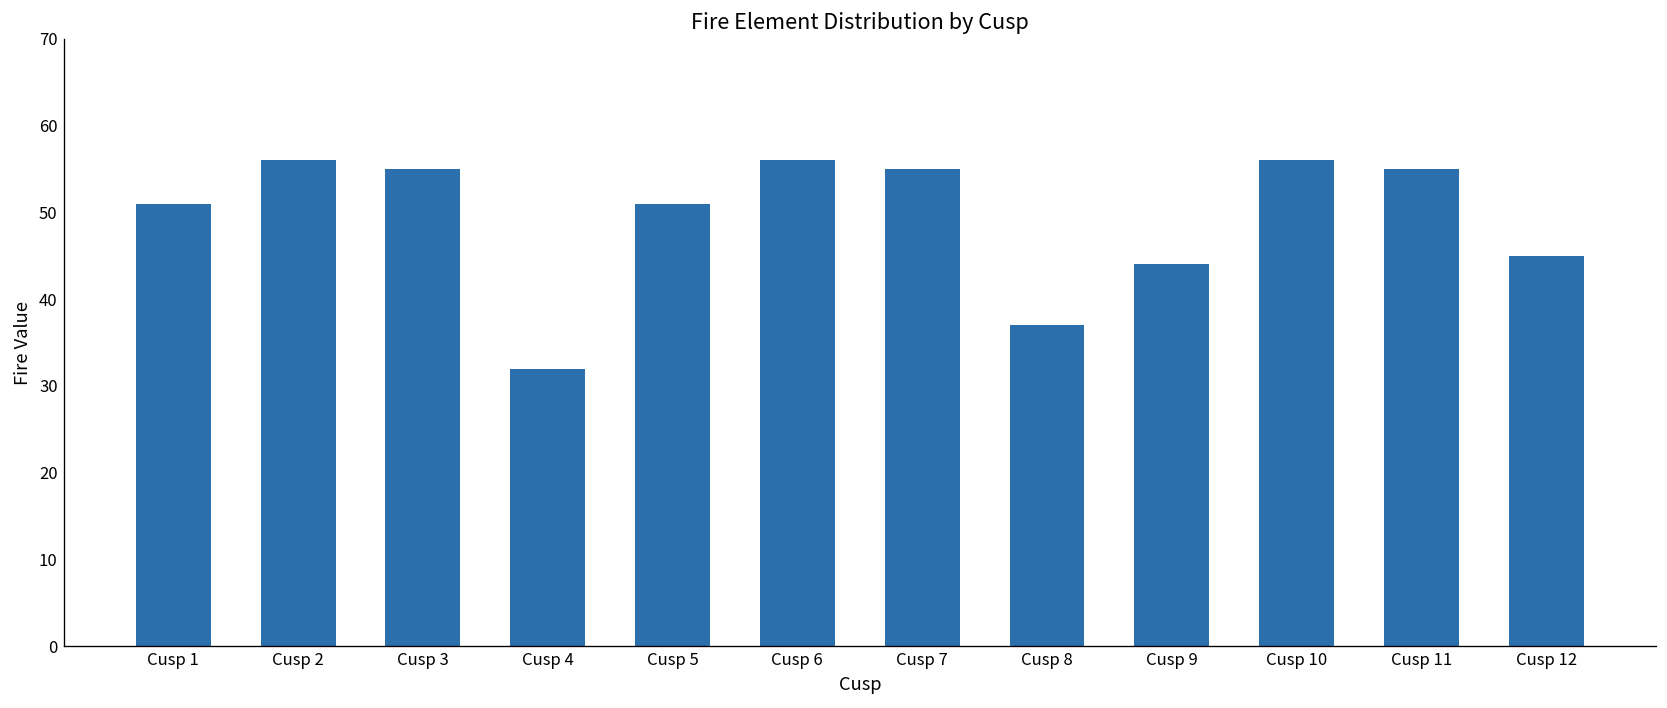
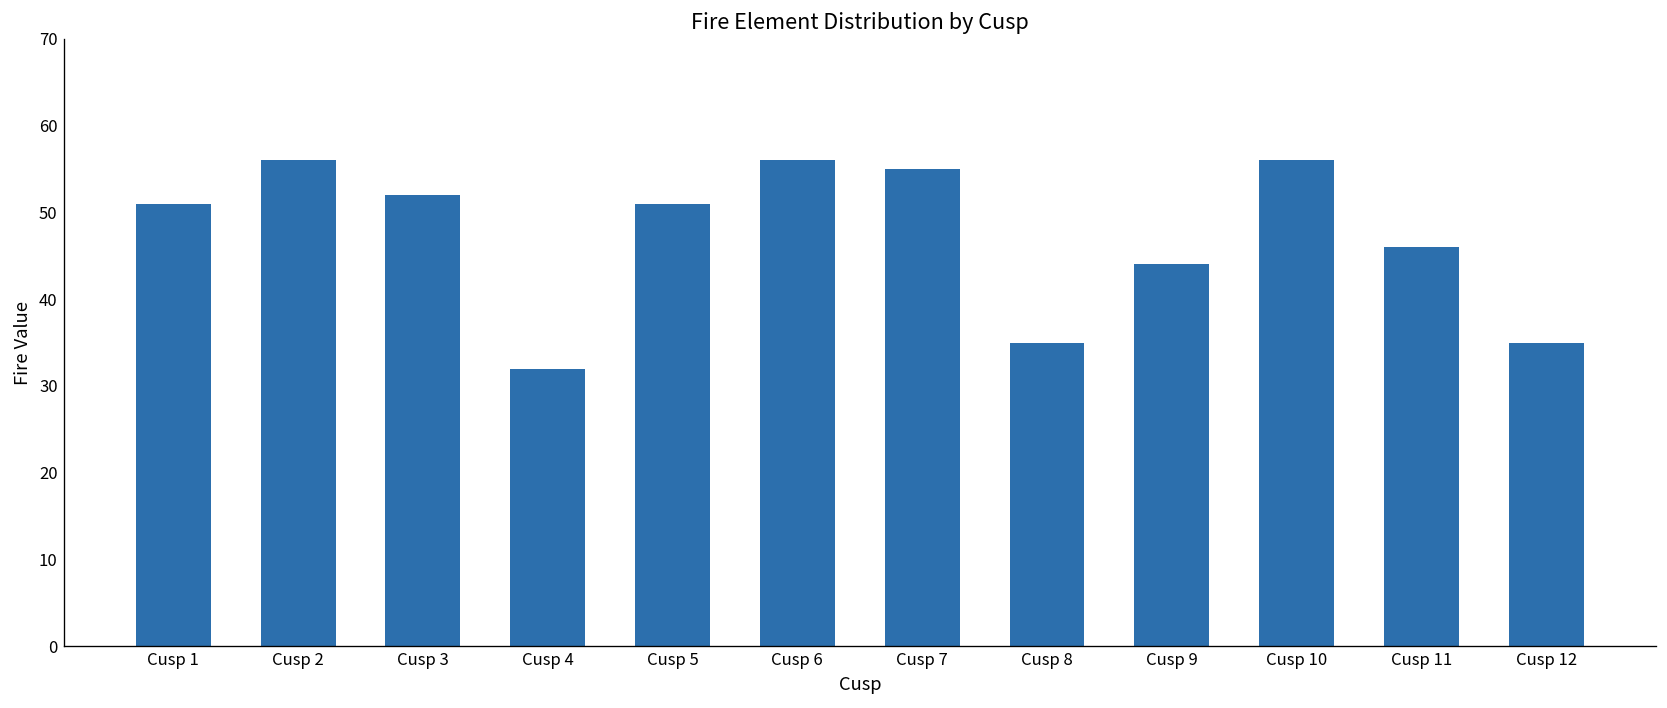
  {
    "Cusp 1": 51,
    "Cusp 2": 56,
-   "Cusp 3": 55,
+   "Cusp 3": 52,
    "Cusp 4": 32,
    "Cusp 5": 51,
    "Cusp 6": 56,
    "Cusp 7": 55,
-   "Cusp 8": 37,
+   "Cusp 8": 35,
    "Cusp 9": 44,
    "Cusp 10": 56,
-   "Cusp 11": 55,
-   "Cusp 12": 45
+   "Cusp 11": 46,
+   "Cusp 12": 35
  }
